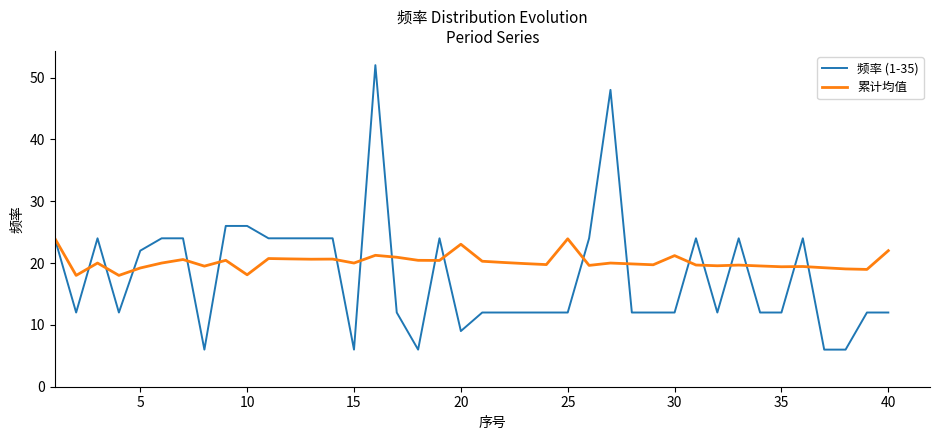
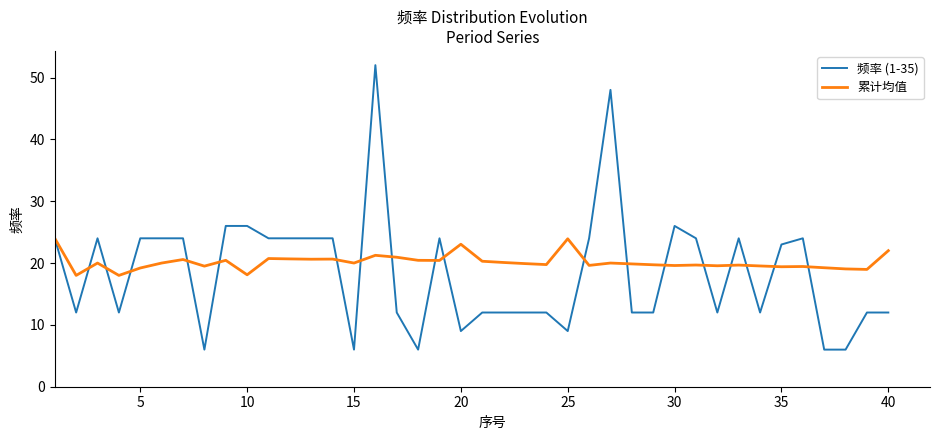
  {
    "频率 (1-35)": {
-     "5": 22,
+     "5": 24,
      "10": 26,
      "15": 6,
      "20": 9,
-     "25": 12,
-     "30": 12,
-     "35": 12,
+     "25": 9,
+     "30": 26,
+     "35": 23,
      "40": 12
    },
    "累计均值": {
      "5": 19,
      "10": 18,
      "15": 20,
      "20": 23,
      "25": 24,
-     "30": 21,
+     "30": 20,
      "35": 19,
      "40": 22
    }
  }
